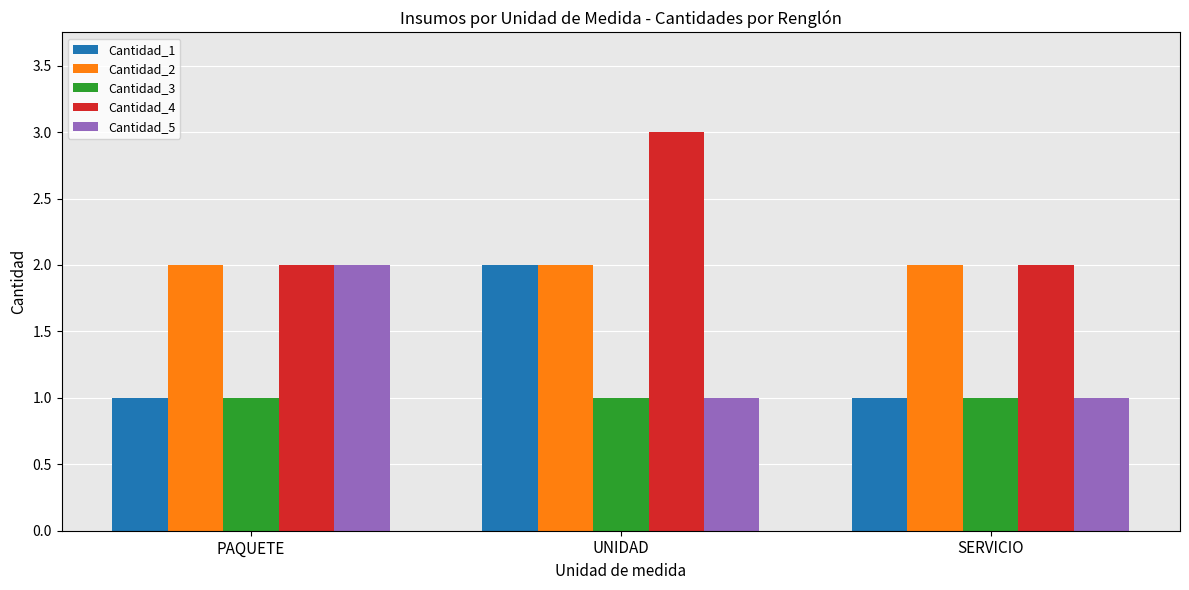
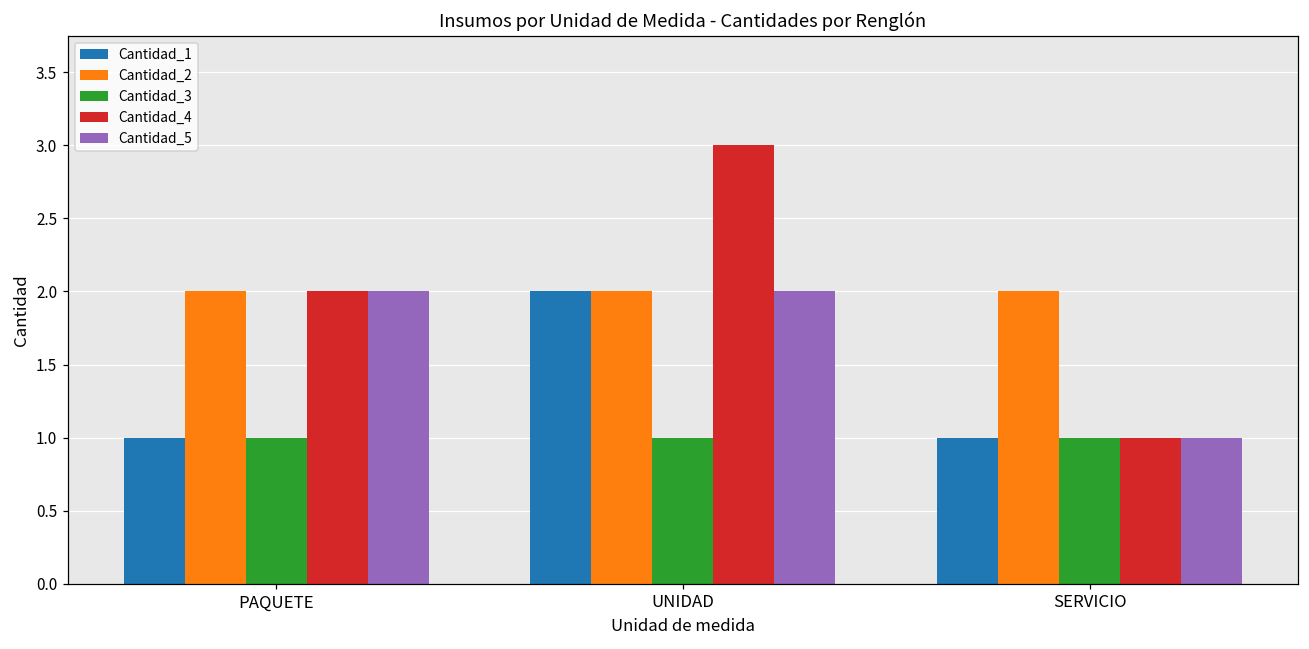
  {
    "Cantidad_1": {
      "PAQUETE": 1,
      "UNIDAD": 2,
      "SERVICIO": 1
    },
    "Cantidad_2": {
      "PAQUETE": 2,
      "UNIDAD": 2,
      "SERVICIO": 2
    },
    "Cantidad_3": {
      "PAQUETE": 1,
      "UNIDAD": 1,
      "SERVICIO": 1
    },
    "Cantidad_4": {
      "PAQUETE": 2,
      "UNIDAD": 3,
-     "SERVICIO": 2
+     "SERVICIO": 1
    },
    "Cantidad_5": {
      "PAQUETE": 2,
-     "UNIDAD": 1,
+     "UNIDAD": 2,
      "SERVICIO": 1
    }
  }
